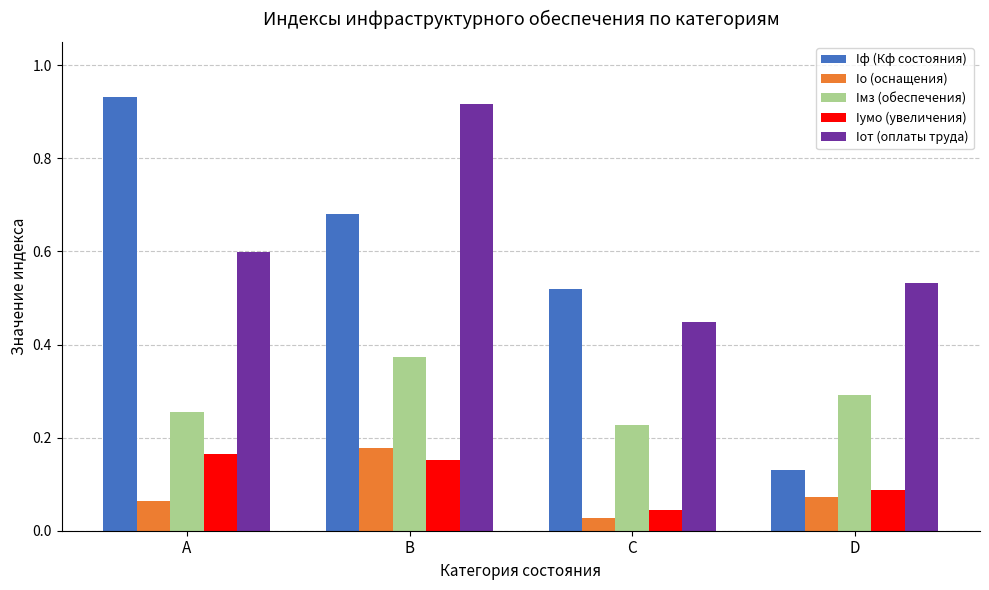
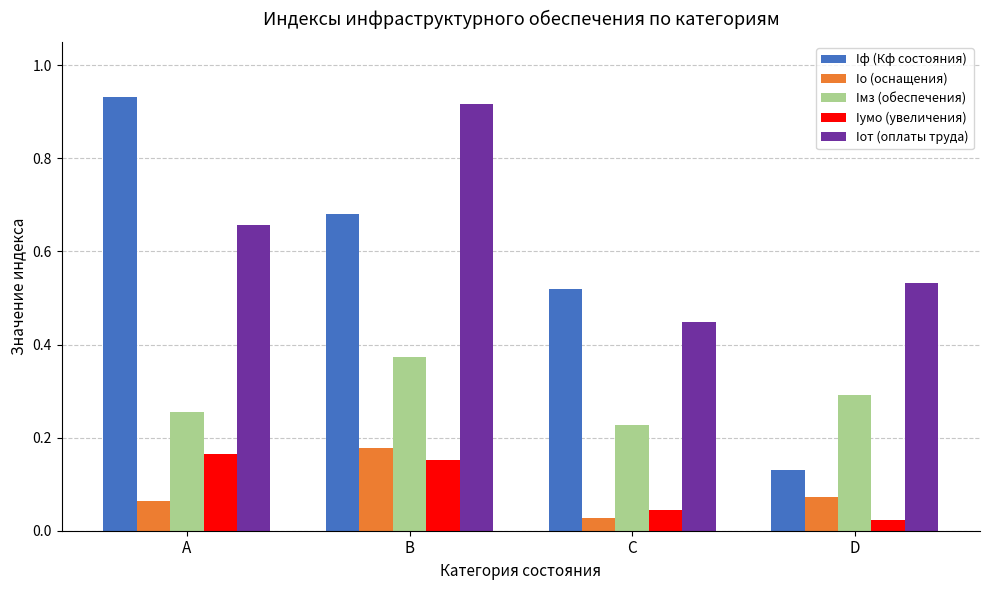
  {
    "Iф (Кф состояния)": {
      "A": 0.93,
      "B": 0.68,
      "C": 0.52,
      "D": 0.13
    },
    "Iо (оснащения)": {
      "A": 0.06,
      "B": 0.18,
      "C": 0.03,
      "D": 0.07
    },
    "Iмз (обеспечения)": {
      "A": 0.25,
      "B": 0.37,
      "C": 0.23,
      "D": 0.29
    },
    "Iумо (увеличения)": {
      "A": 0.16,
      "B": 0.15,
      "C": 0.04,
-     "D": 0.09
+     "D": 0.02
    },
    "Iот (оплаты труда)": {
-     "A": 0.60,
+     "A": 0.66,
      "B": 0.92,
      "C": 0.45,
      "D": 0.53
    }
  }
